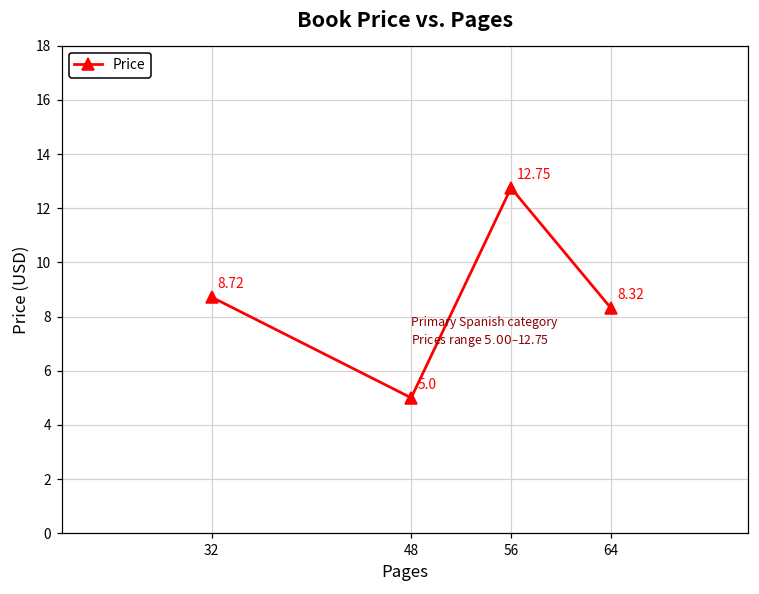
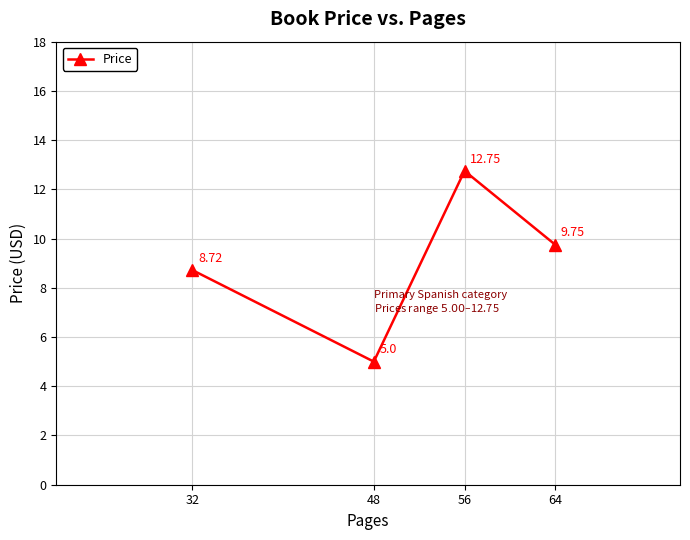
  {
    "32": 8.72,
    "48": 5.0,
    "56": 12.75,
-   "64": 8.32
+   "64": 9.75
  }
